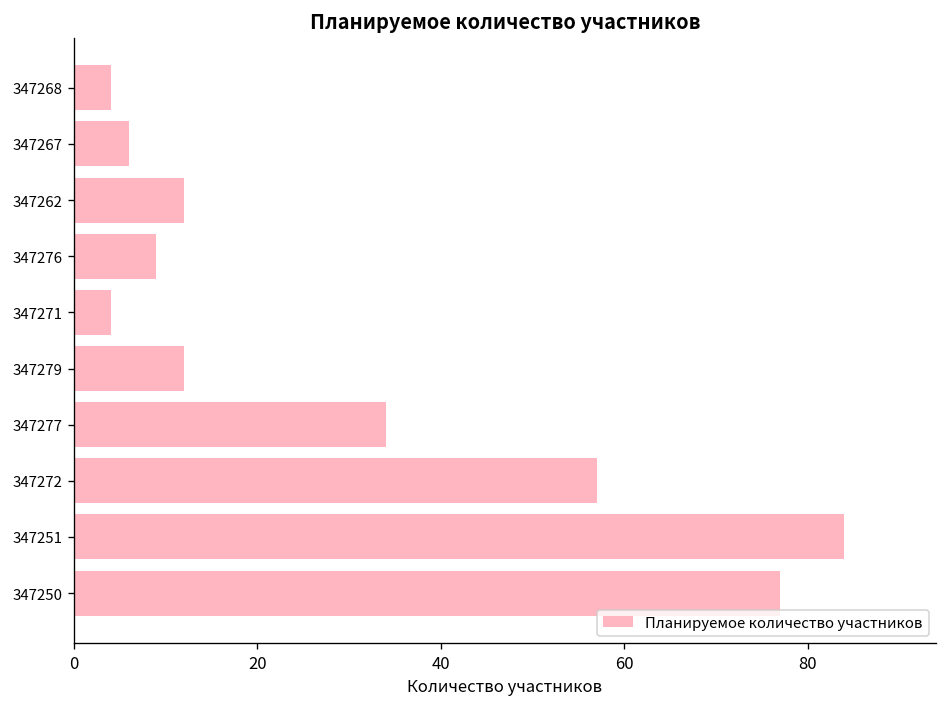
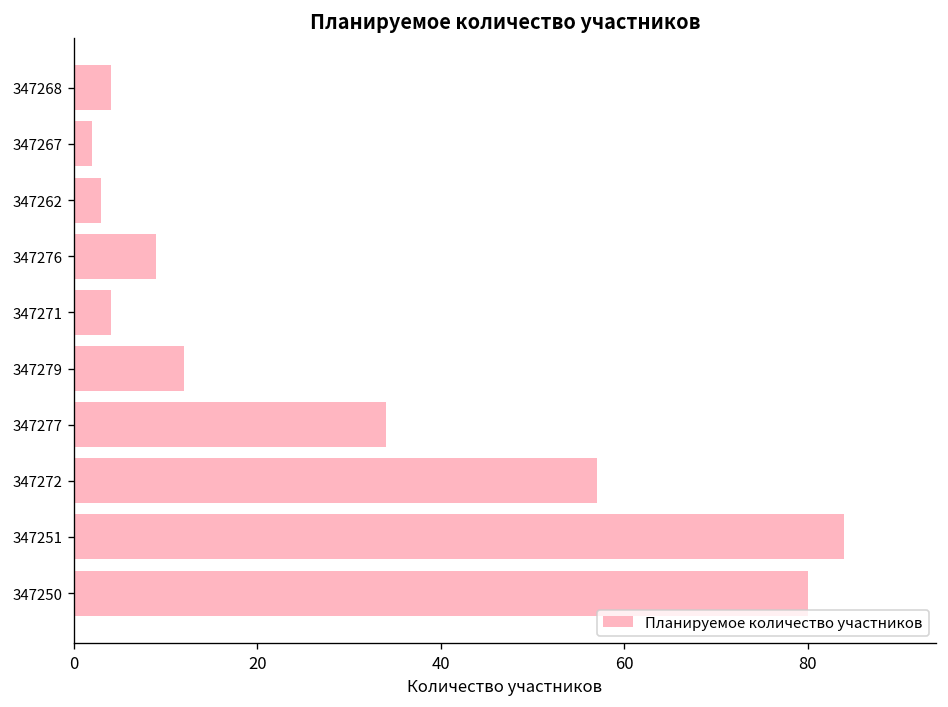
  {
    "347268": 4,
-   "347267": 6,
-   "347262": 12,
+   "347267": 2,
+   "347262": 3,
    "347276": 9,
    "347271": 4,
    "347279": 12,
    "347277": 34,
    "347272": 57,
    "347251": 84,
-   "347250": 77
+   "347250": 80
  }
